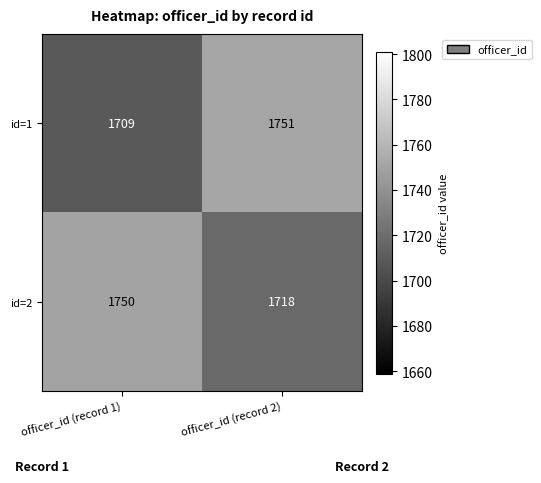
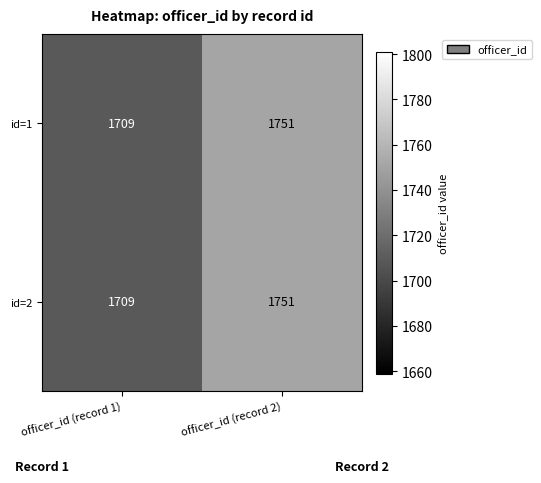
  {
    "id=1": {
      "officer_id (record 1)": 1709,
      "officer_id (record 2)": 1751
    },
    "id=2": {
-     "officer_id (record 1)": 1750,
-     "officer_id (record 2)": 1718
+     "officer_id (record 1)": 1709,
+     "officer_id (record 2)": 1751
    }
  }
